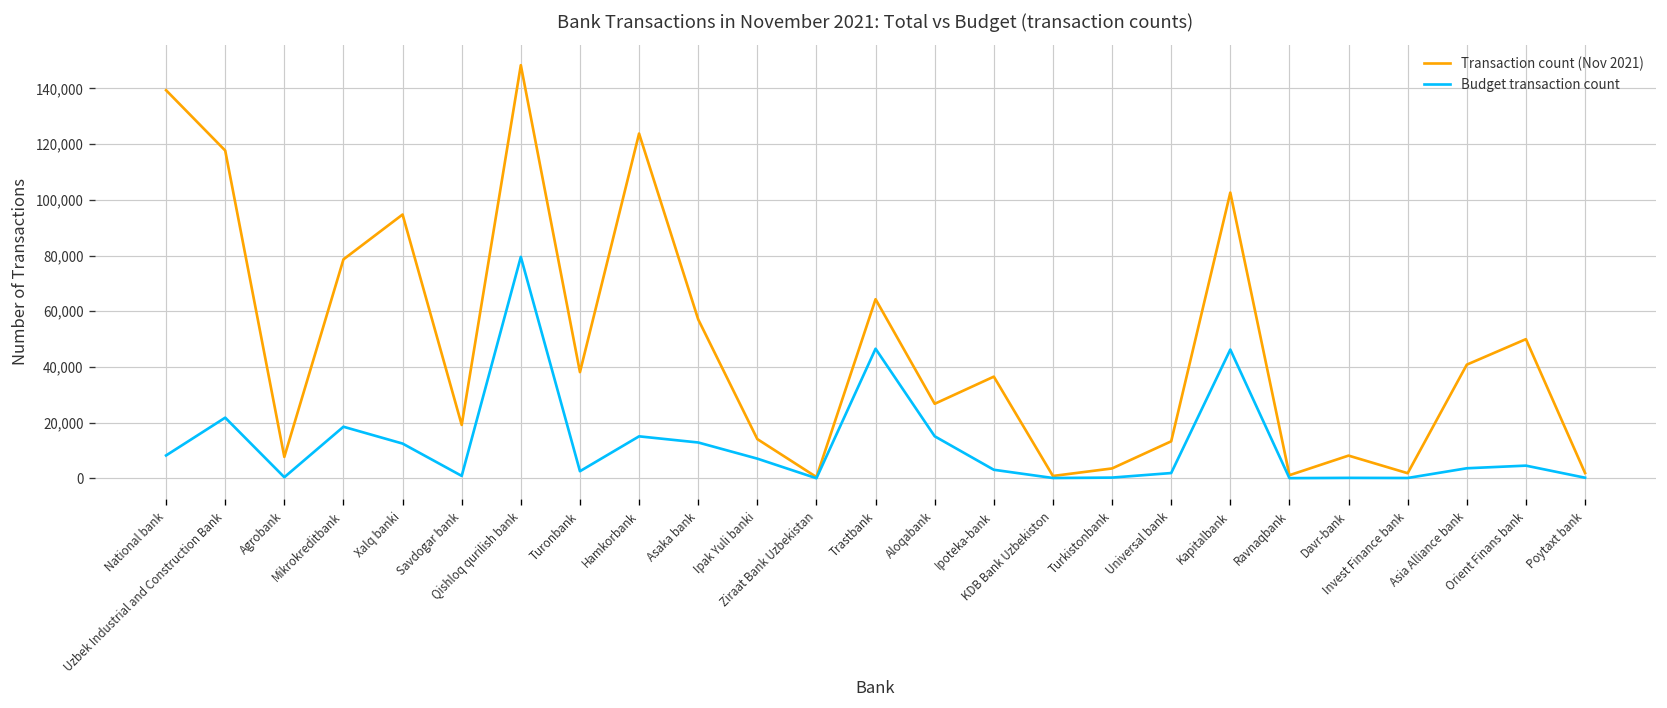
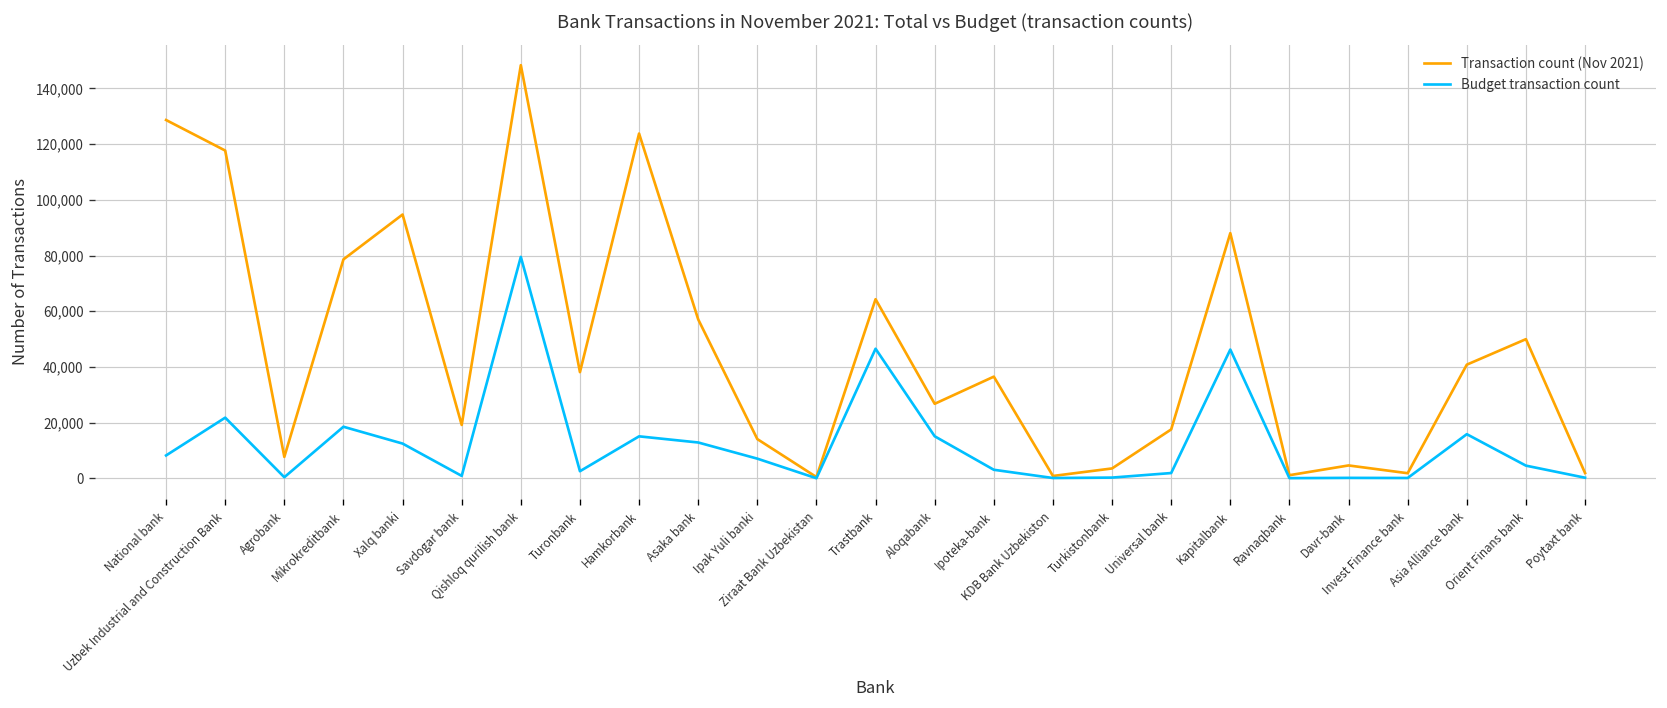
  {
    "Transaction count (Nov 2021)": {
-     "National bank": "139,000",
+     "National bank": "129,000",
      "Uzbek Industrial and Construction Bank": "118,000",
      "Agrobank": "8,000",
      "Mikrokreditbank": "79,000",
      "Xalq banki": "95,000",
      "Savdogar bank": "19,000",
      "Qishloq qurilish bank": "148,000",
      "Turonbank": "38,000",
      "Hamkorbank": "124,000",
      "Asaka bank": "57,000",
      "Ipak Yuli banki": "14,000",
      "Trastbank": "64,000",
      "Aloqabank": "27,000",
      "Ipoteka-bank": "37,000",
      "Turkistonbank": "4,000",
-     "Universal bank": "13,000",
-     "Kapitalbank": "103,000",
-     "Davr-bank": "8,000",
+     "Universal bank": "18,000",
+     "Kapitalbank": "88,000",
+     "Davr-bank": "5,000",
      "Invest Finance bank": "2,000",
      "Asia Alliance bank": "41,000",
      "Orient Finans bank": "50,000",
      "Poytaxt bank": "2,000"
    },
    "Budget transaction count": {
      "National bank": "8,000",
      "Uzbek Industrial and Construction Bank": "22,000",
      "Agrobank": "0",
      "Mikrokreditbank": "19,000",
      "Xalq banki": "12,000",
      "Savdogar bank": "1,000",
      "Qishloq qurilish bank": "80,000",
      "Turonbank": "3,000",
      "Hamkorbank": "15,000",
      "Asaka bank": "13,000",
      "Ipak Yuli banki": "7,000",
      "Trastbank": "47,000",
      "Aloqabank": "15,000",
      "Ipoteka-bank": "3,000",
      "Turkistonbank": "0",
      "Universal bank": "2,000",
      "Kapitalbank": "46,000",
      "Davr-bank": "0",
      "Invest Finance bank": "0",
-     "Asia Alliance bank": "4,000",
+     "Asia Alliance bank": "16,000",
      "Orient Finans bank": "5,000",
      "Poytaxt bank": "0"
    }
  }
